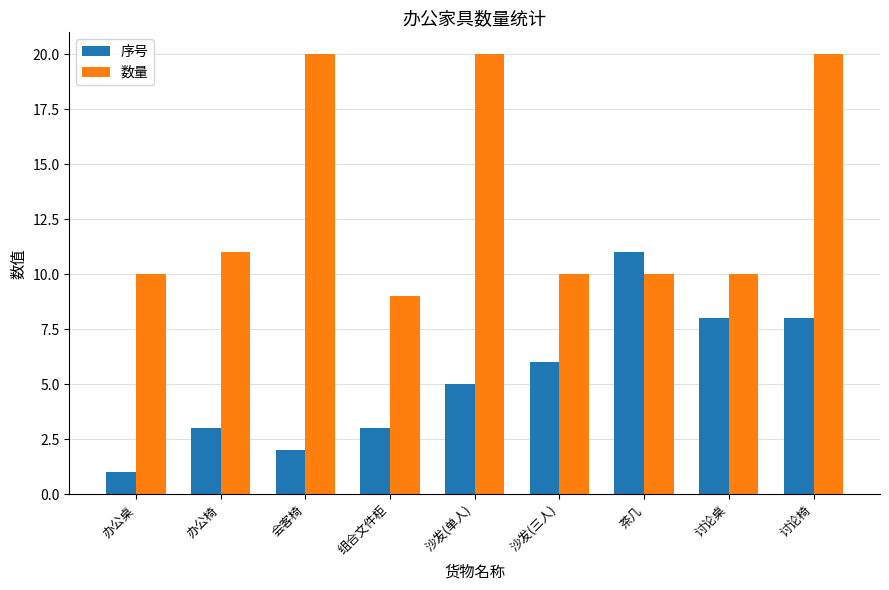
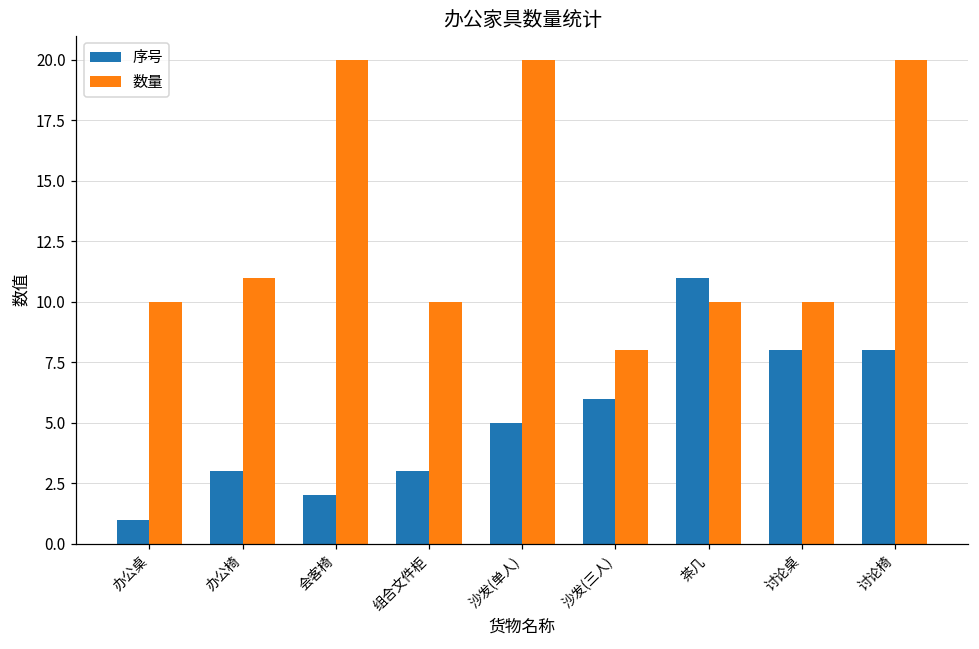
  {
    "序号": {
      "办公桌": 1,
      "办公椅": 3,
      "会客椅": 2,
      "组合文件柜": 3,
      "沙发(单人)": 5,
      "沙发(三人)": 6,
      "茶几": 11,
      "讨论桌": 8,
      "讨论椅": 8
    },
    "数量": {
      "办公桌": 10,
      "办公椅": 11,
      "会客椅": 20,
-     "组合文件柜": 9,
+     "组合文件柜": 10,
      "沙发(单人)": 20,
-     "沙发(三人)": 10,
+     "沙发(三人)": 8,
      "茶几": 10,
      "讨论桌": 10,
      "讨论椅": 20
    }
  }
